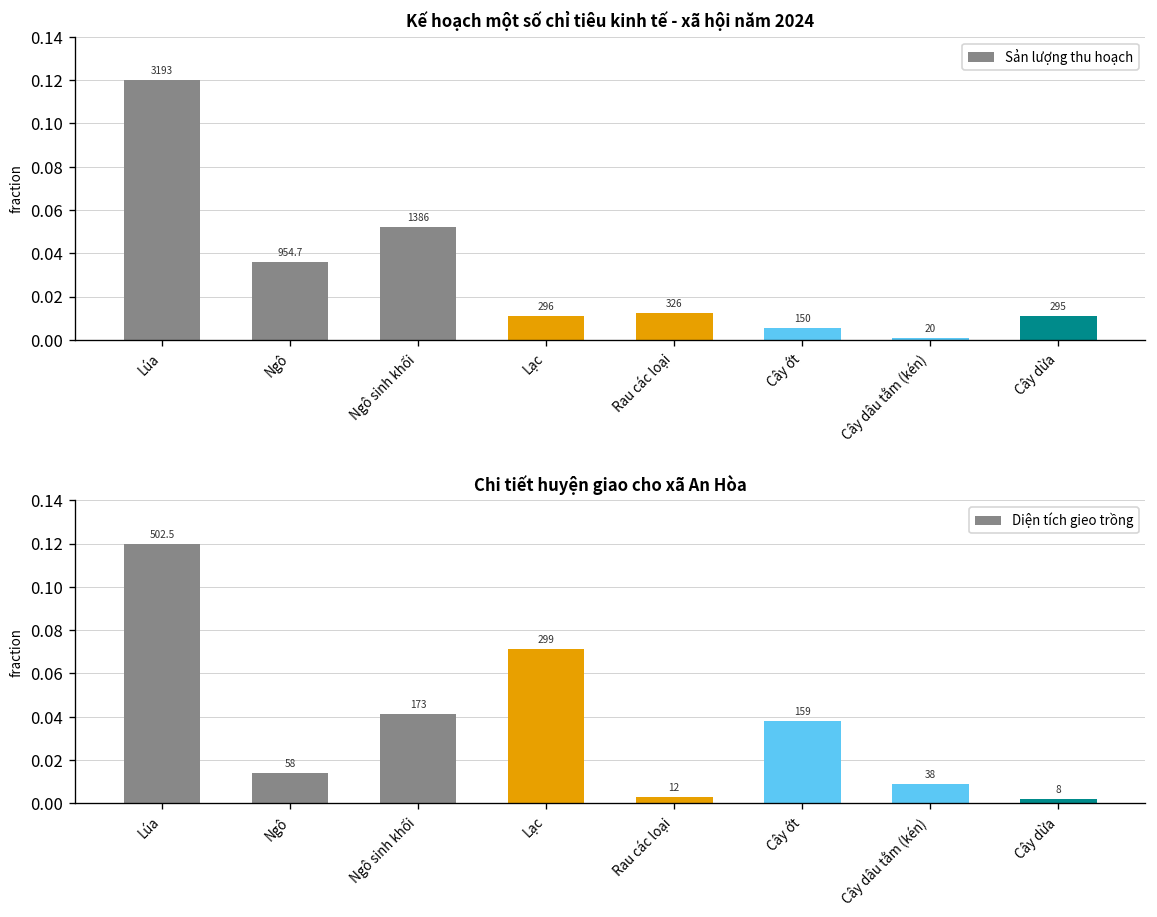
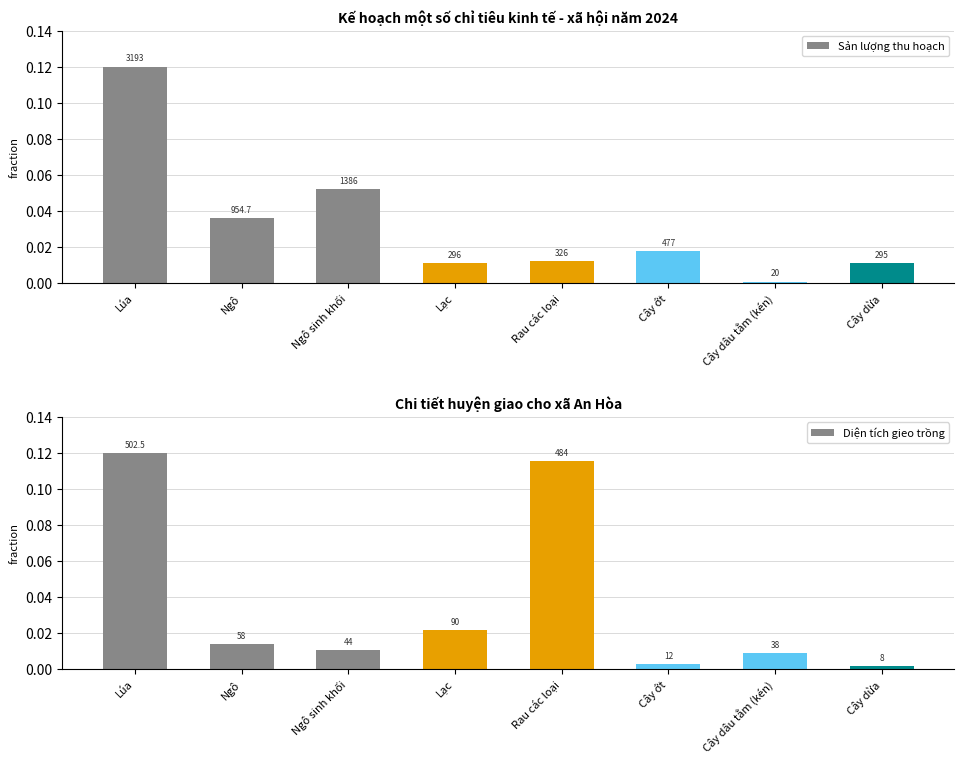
  {
    "Kế hoạch một số chỉ tiêu kinh tế - xã hội năm 2024": {
-     "Cây ớt": 150
+     "Cây ớt": 477
    },
    "Chi tiết huyện giao cho xã An Hòa": {
-     "Ngô sinh khối": 173,
-     "Lạc": 299,
-     "Rau các loại": 12,
-     "Cây ớt": 159
+     "Ngô sinh khối": 44,
+     "Lạc": 90,
+     "Rau các loại": 484,
+     "Cây ớt": 12
    }
  }
